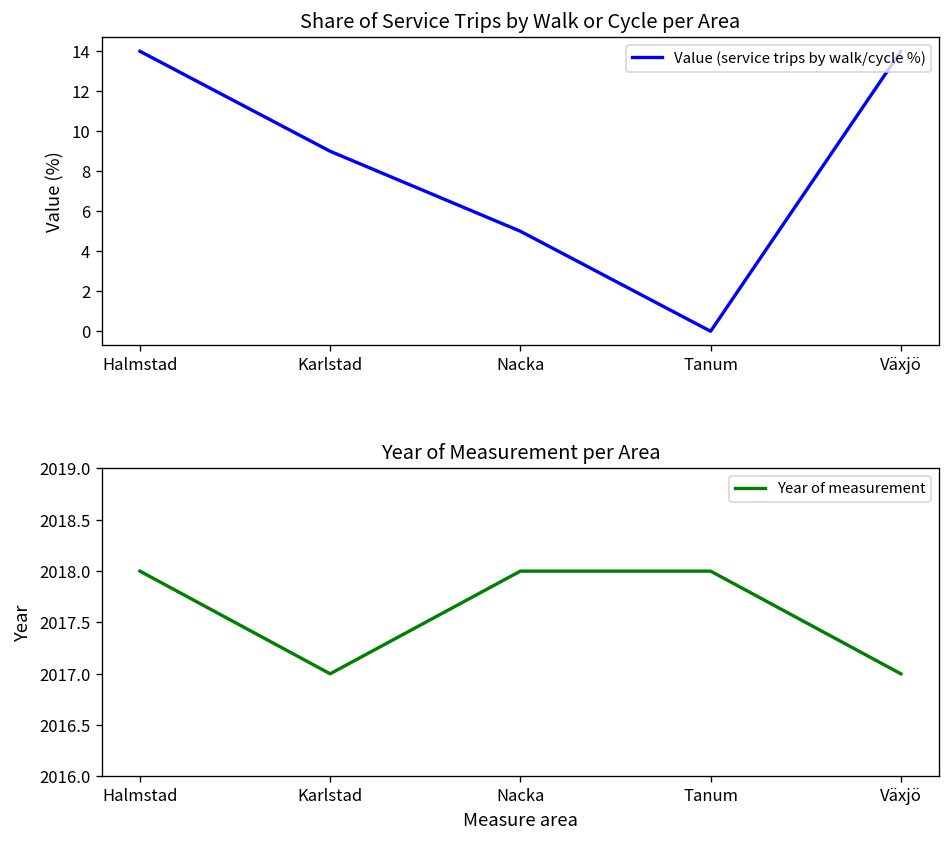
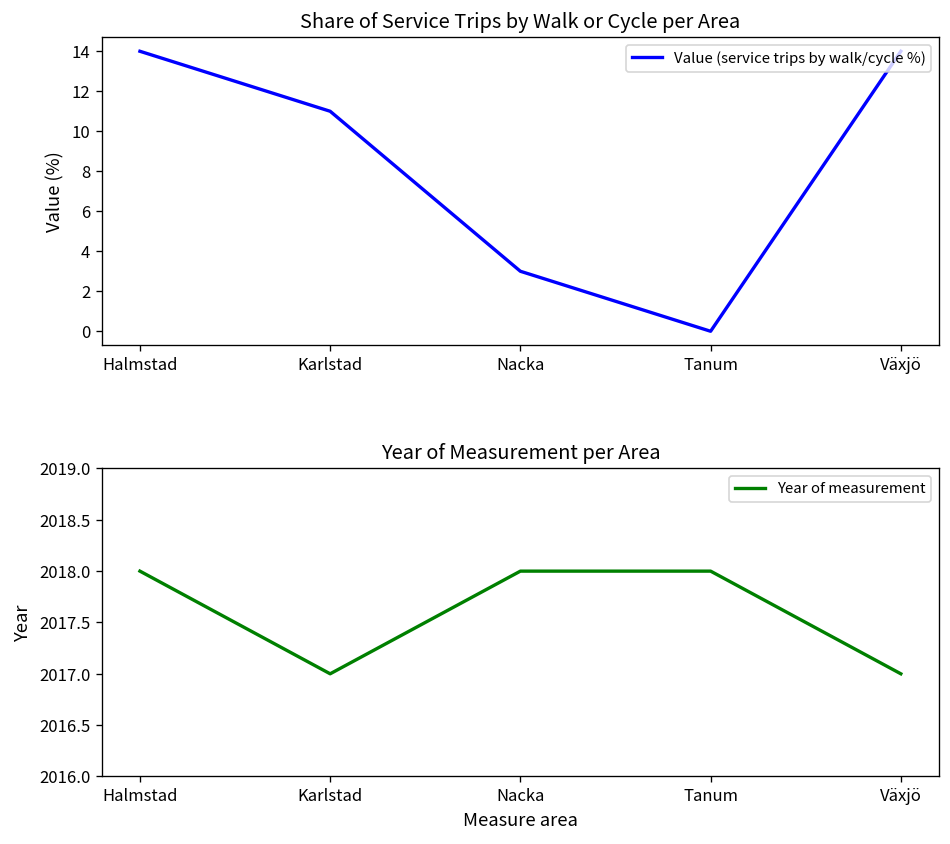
  {
    "Share of Service Trips by Walk or Cycle per Area": {
      "Halmstad": 14,
-     "Karlstad": 9,
-     "Nacka": 5,
+     "Karlstad": 11,
+     "Nacka": 3,
      "Tanum": 0
    },
    "Year of Measurement per Area": {
      "Halmstad": 2018.0,
      "Karlstad": 2017.0,
      "Nacka": 2018.0,
      "Tanum": 2018.0,
      "Växjö": 2017.0
    }
  }
